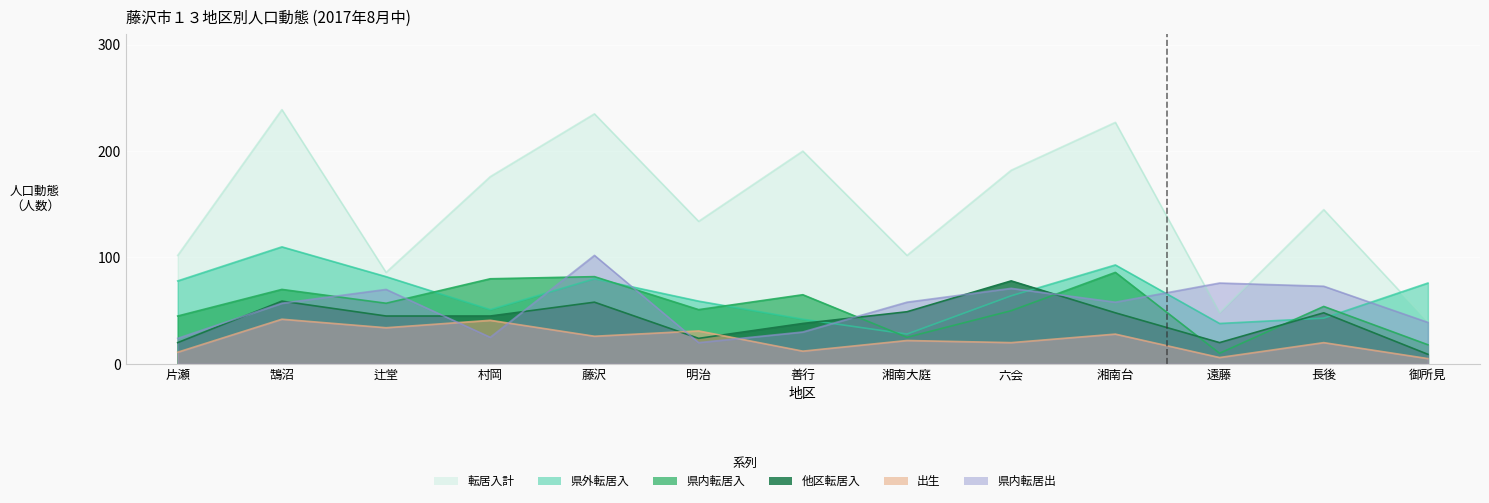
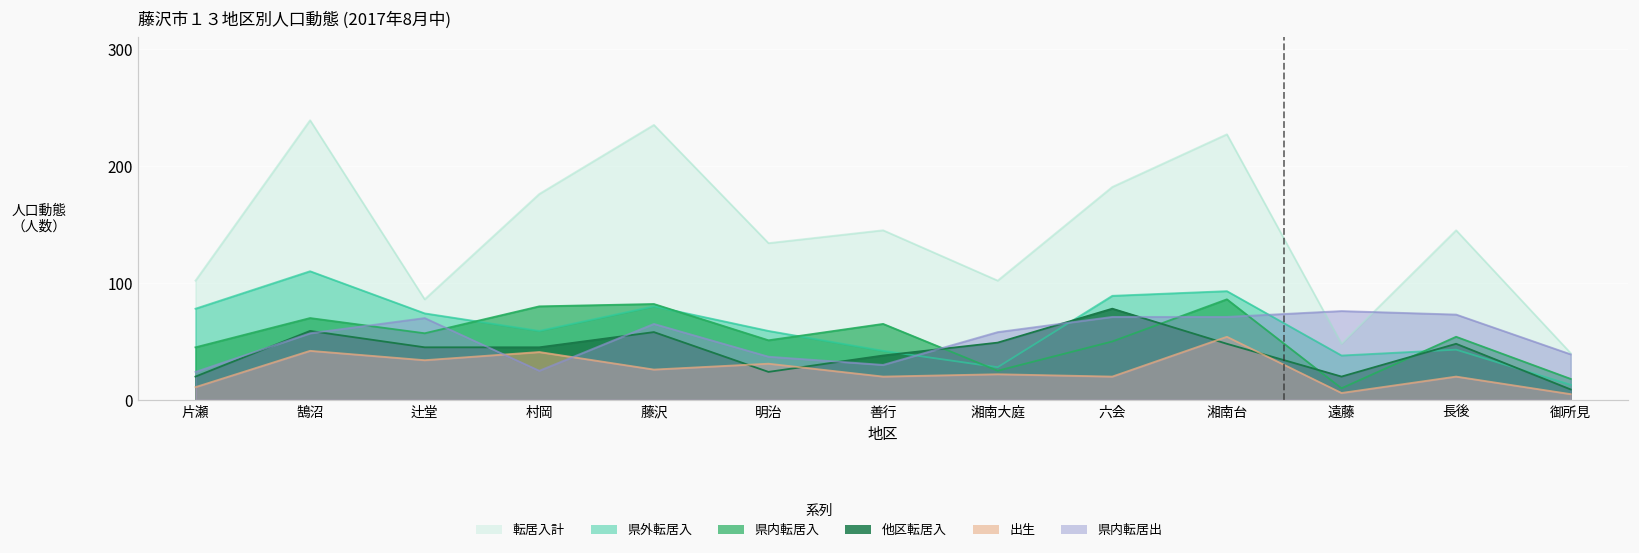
  {
    "転居入計": {
      "片瀬": 102,
      "鵠沼": 239,
      "辻堂": 86,
      "村岡": 176,
      "藤沢": 235,
      "明治": 134,
-     "善行": 200,
+     "善行": 145,
      "湘南大庭": 102,
      "六会": 182,
      "湘南台": 227,
      "遠藤": 48,
      "長後": 145
    },
    "県外転居入": {
      "片瀬": 78,
      "鵠沼": 110,
-     "辻堂": 82,
-     "村岡": 51,
+     "辻堂": 74,
+     "村岡": 59,
      "明治": 59,
      "善行": 42,
      "湘南大庭": 28,
-     "六会": 64,
+     "六会": 89,
      "湘南台": 93,
      "遠藤": 38,
      "長後": 43,
-     "御所見": 76
+     "御所見": 13
    },
    "出生": {
      "片瀬": 11,
      "鵠沼": 42,
      "辻堂": 34,
      "村岡": 41,
      "藤沢": 26,
      "明治": 31,
-     "善行": 12,
+     "善行": 20,
      "湘南大庭": 22,
      "六会": 20,
-     "湘南台": 28,
+     "湘南台": 54,
      "遠藤": 6,
      "長後": 20,
      "御所見": 5
    },
    "県内転居出": {
      "片瀬": 24,
      "辻堂": 70,
      "村岡": 25,
-     "藤沢": 102,
-     "明治": 20,
+     "藤沢": 65,
+     "明治": 37,
      "善行": 30,
      "湘南大庭": 58,
      "六会": 71,
-     "湘南台": 58,
+     "湘南台": 71,
      "遠藤": 76,
      "長後": 73
    }
  }
